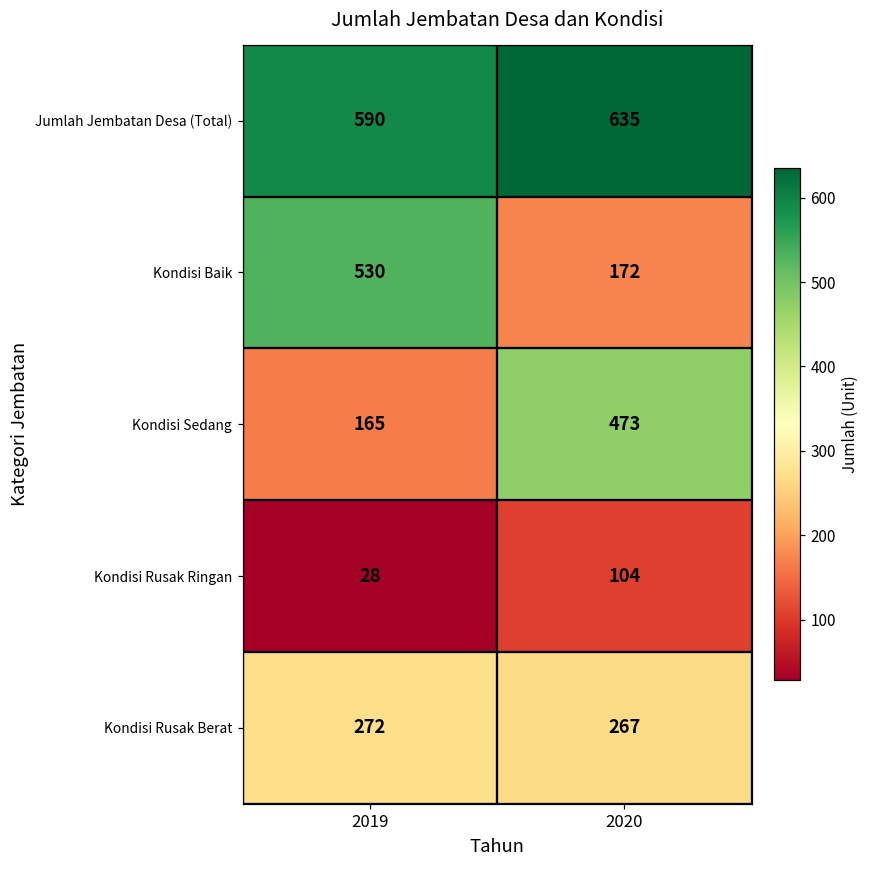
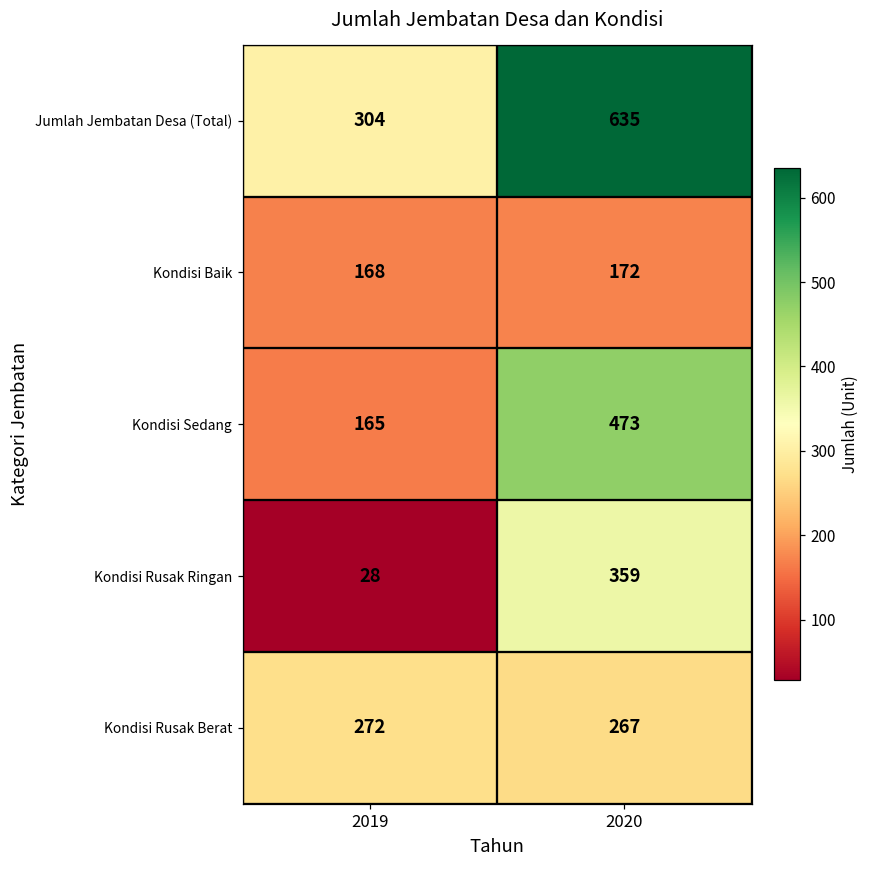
  {
    "Jumlah Jembatan Desa (Total)": {
-     "2019": 590,
+     "2019": 304,
      "2020": 635
    },
    "Kondisi Baik": {
-     "2019": 530,
+     "2019": 168,
      "2020": 172
    },
    "Kondisi Sedang": {
      "2019": 165,
      "2020": 473
    },
    "Kondisi Rusak Ringan": {
      "2019": 28,
-     "2020": 104
+     "2020": 359
    },
    "Kondisi Rusak Berat": {
      "2019": 272,
      "2020": 267
    }
  }
